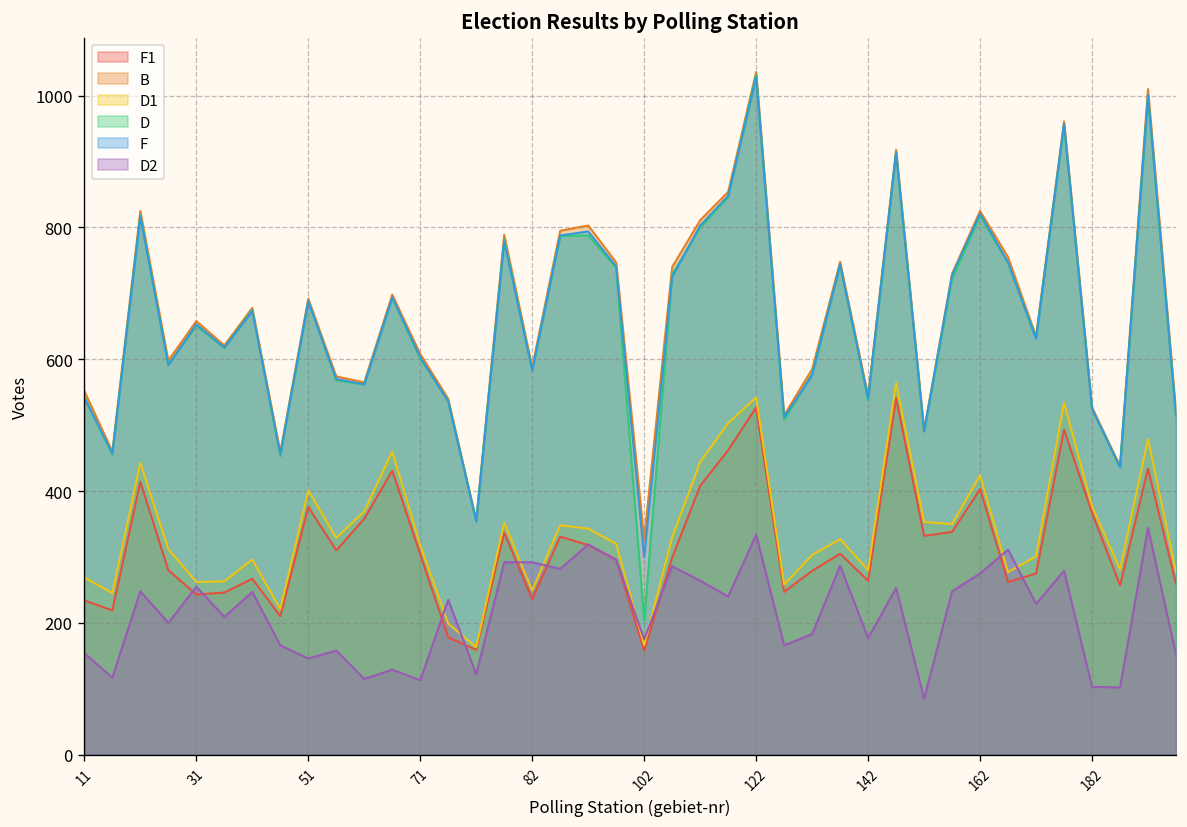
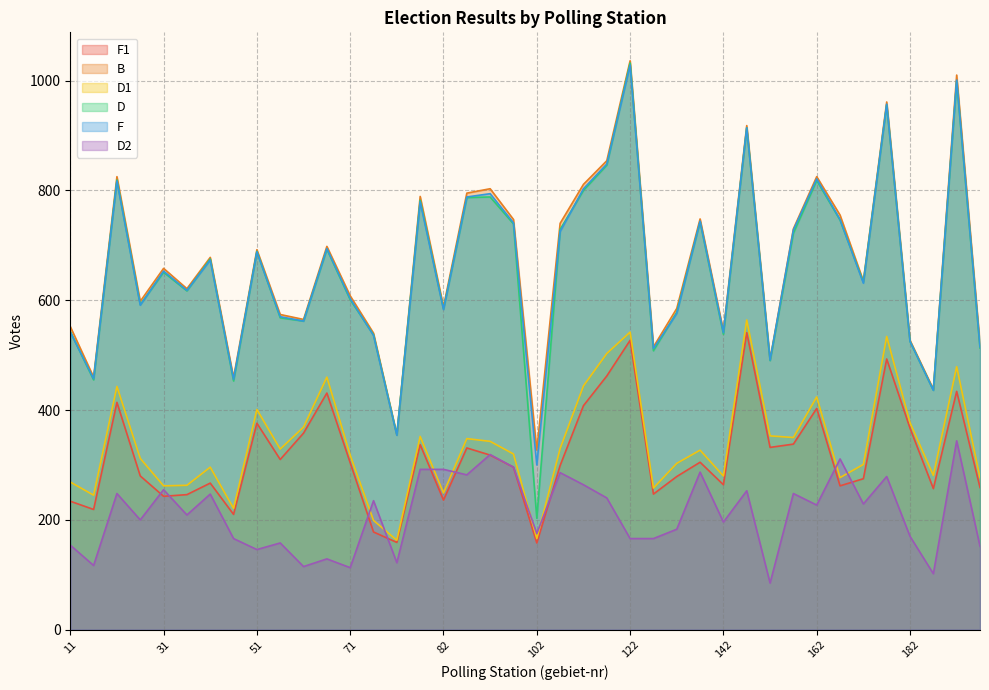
  {
    "D": {
      "102": 200
    },
    "F": {
      "102": 300
    },
    "D2": {
      "51": 150,
      "71": 110,
      "82": 290,
      "102": 180,
-     "122": 330,
-     "142": 180,
-     "162": 280,
-     "182": 100
+     "122": 170,
+     "142": 200,
+     "162": 230,
+     "182": 170
    }
  }
